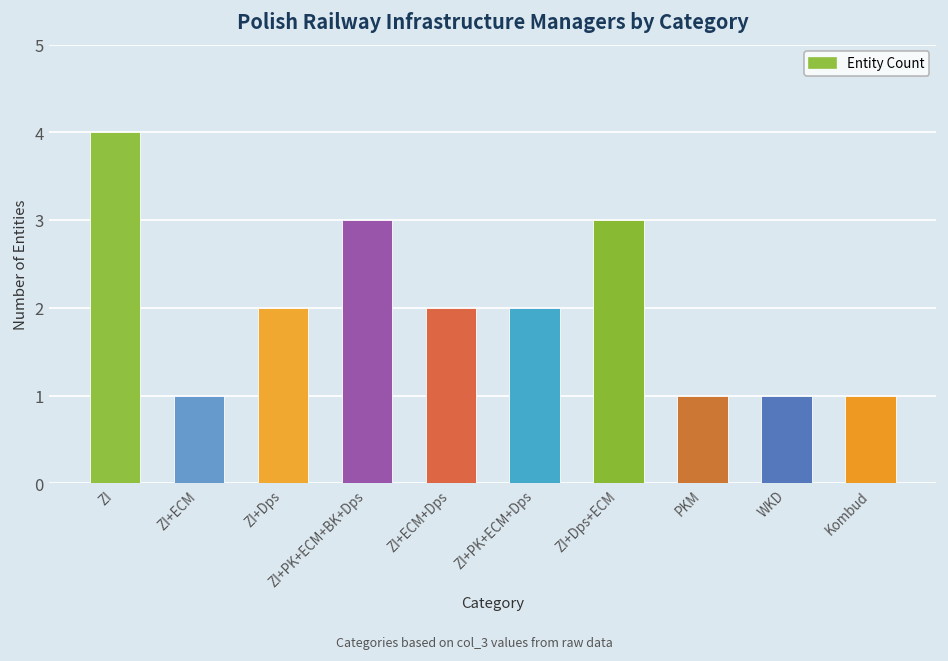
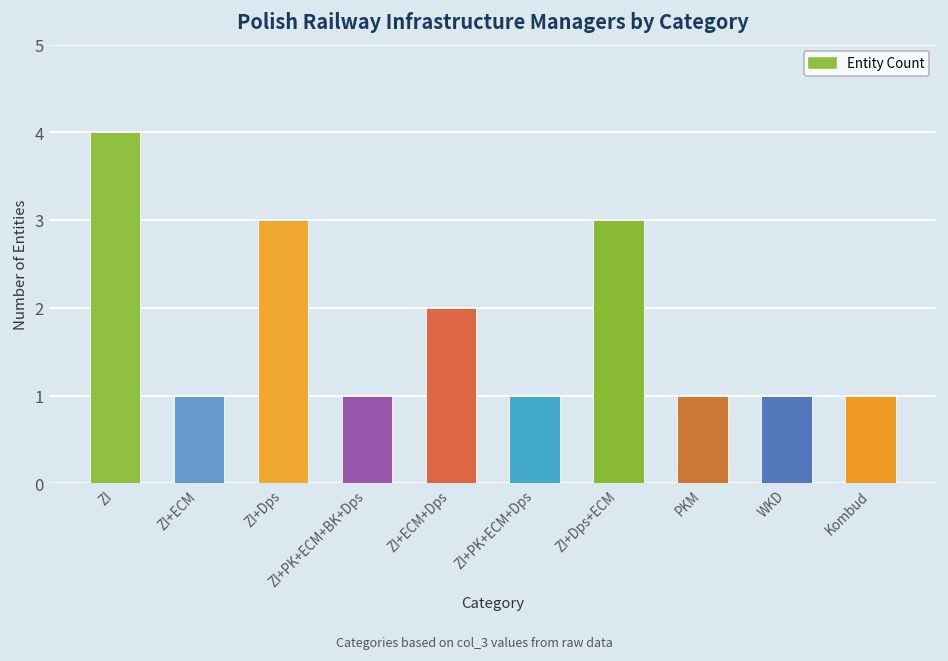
  {
    "ZI": 4,
    "ZI+ECM": 1,
-   "ZI+Dps": 2,
-   "ZI+PK+ECM+BK+Dps": 3,
+   "ZI+Dps": 3,
+   "ZI+PK+ECM+BK+Dps": 1,
    "ZI+ECM+Dps": 2,
-   "ZI+PK+ECM+Dps": 2,
+   "ZI+PK+ECM+Dps": 1,
    "ZI+Dps+ECM": 3,
    "PKM": 1,
    "WKD": 1,
    "Kombud": 1
  }
